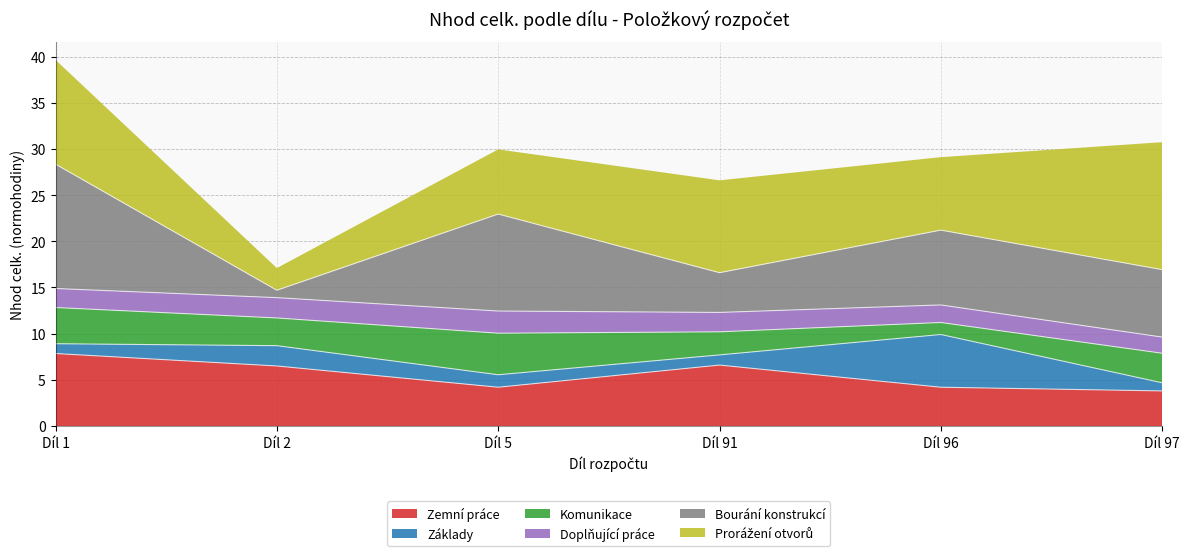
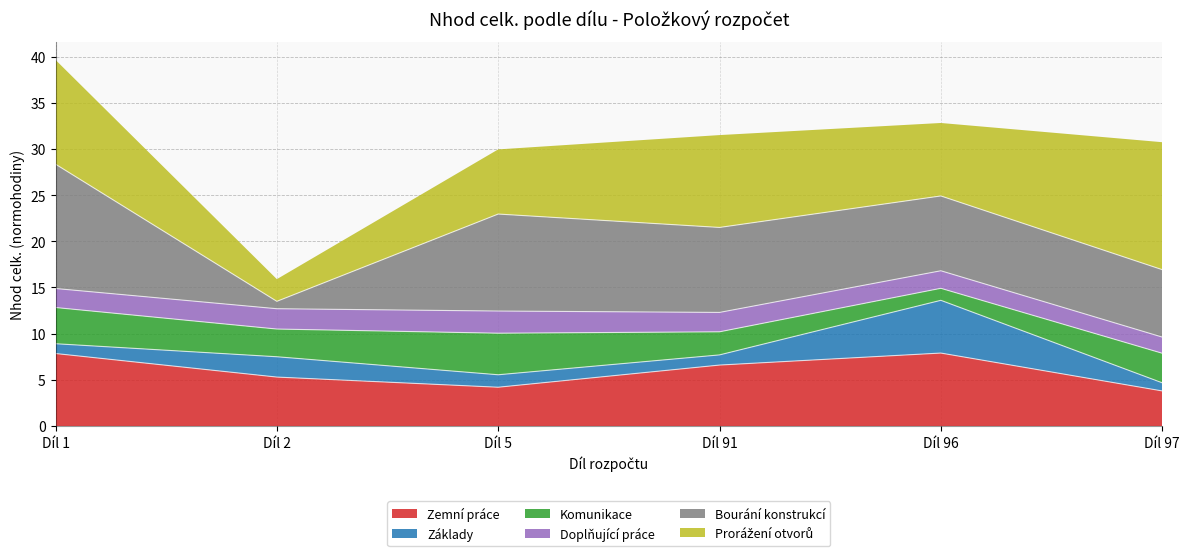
  {
    "Zemní práce": {
      "Díl 1": 8,
-     "Díl 2": 7,
+     "Díl 2": 5,
      "Díl 5": 4,
      "Díl 91": 7,
-     "Díl 96": 4,
+     "Díl 96": 8,
      "Díl 97": 4
    },
    "Základy": {
      "Díl 1": 1,
      "Díl 2": 2,
      "Díl 5": 1,
      "Díl 91": 1,
      "Díl 96": 6,
      "Díl 97": 1
    },
    "Komunikace": {
      "Díl 1": 4,
      "Díl 2": 3,
      "Díl 5": 5,
      "Díl 91": 3,
      "Díl 96": 1,
      "Díl 97": 3
    },
    "Doplňující práce": {
      "Díl 1": 2,
      "Díl 2": 2,
      "Díl 5": 2,
      "Díl 91": 2,
      "Díl 96": 2,
      "Díl 97": 2
    },
    "Bourání konstrukcí": {
      "Díl 1": 13,
      "Díl 2": 1,
      "Díl 5": 11,
-     "Díl 91": 4,
+     "Díl 91": 9,
      "Díl 96": 8,
      "Díl 97": 7
    },
    "Prorážení otvorů": {
      "Díl 1": 11,
      "Díl 2": 2,
      "Díl 5": 7,
      "Díl 91": 10,
      "Díl 96": 8,
      "Díl 97": 14
    }
  }
